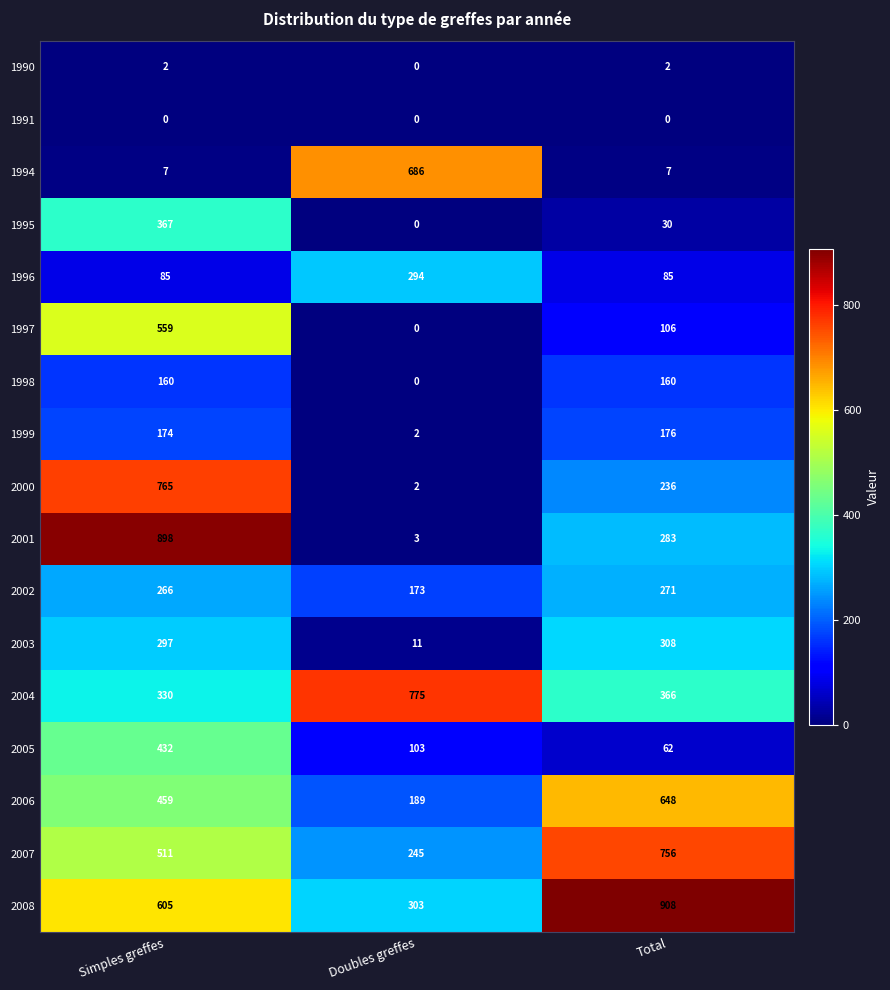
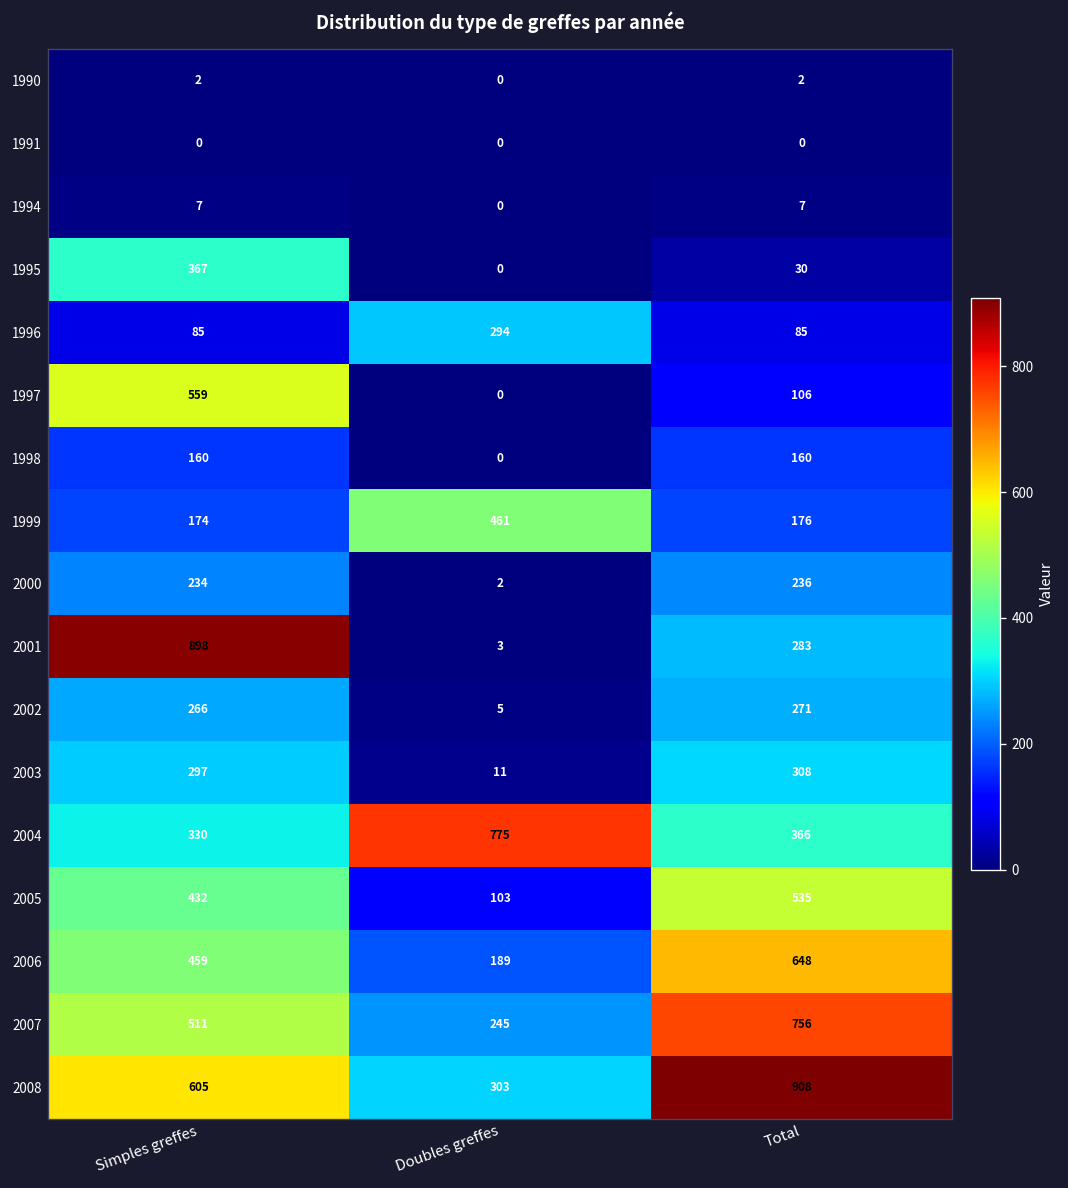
  {
    "1990": {
      "Simples greffes": 2,
      "Doubles greffes": 0,
      "Total": 2
    },
    "1991": {
      "Simples greffes": 0,
      "Doubles greffes": 0,
      "Total": 0
    },
    "1994": {
      "Simples greffes": 7,
-     "Doubles greffes": 686,
+     "Doubles greffes": 0,
      "Total": 7
    },
    "1995": {
      "Simples greffes": 367,
      "Doubles greffes": 0,
      "Total": 30
    },
    "1996": {
      "Simples greffes": 85,
      "Doubles greffes": 294,
      "Total": 85
    },
    "1997": {
      "Simples greffes": 559,
      "Doubles greffes": 0,
      "Total": 106
    },
    "1998": {
      "Simples greffes": 160,
      "Doubles greffes": 0,
      "Total": 160
    },
    "1999": {
      "Simples greffes": 174,
-     "Doubles greffes": 2,
+     "Doubles greffes": 461,
      "Total": 176
    },
    "2000": {
-     "Simples greffes": 765,
+     "Simples greffes": 234,
      "Doubles greffes": 2,
      "Total": 236
    },
    "2001": {
      "Simples greffes": 898,
      "Doubles greffes": 3,
      "Total": 283
    },
    "2002": {
      "Simples greffes": 266,
-     "Doubles greffes": 173,
+     "Doubles greffes": 5,
      "Total": 271
    },
    "2003": {
      "Simples greffes": 297,
      "Doubles greffes": 11,
      "Total": 308
    },
    "2004": {
      "Simples greffes": 330,
      "Doubles greffes": 775,
      "Total": 366
    },
    "2005": {
      "Simples greffes": 432,
      "Doubles greffes": 103,
-     "Total": 62
+     "Total": 535
    },
    "2006": {
      "Simples greffes": 459,
      "Doubles greffes": 189,
      "Total": 648
    },
    "2007": {
      "Simples greffes": 511,
      "Doubles greffes": 245,
      "Total": 756
    },
    "2008": {
      "Simples greffes": 605,
      "Doubles greffes": 303,
      "Total": 908
    }
  }
